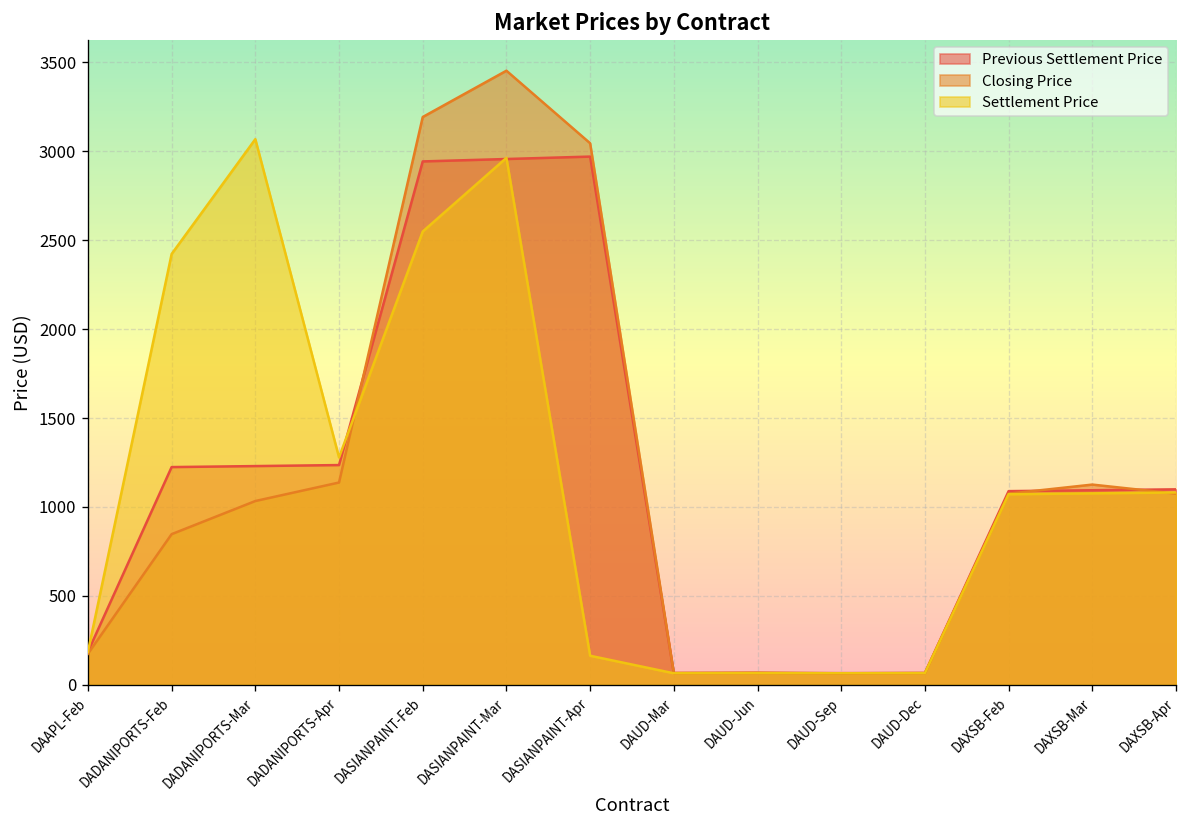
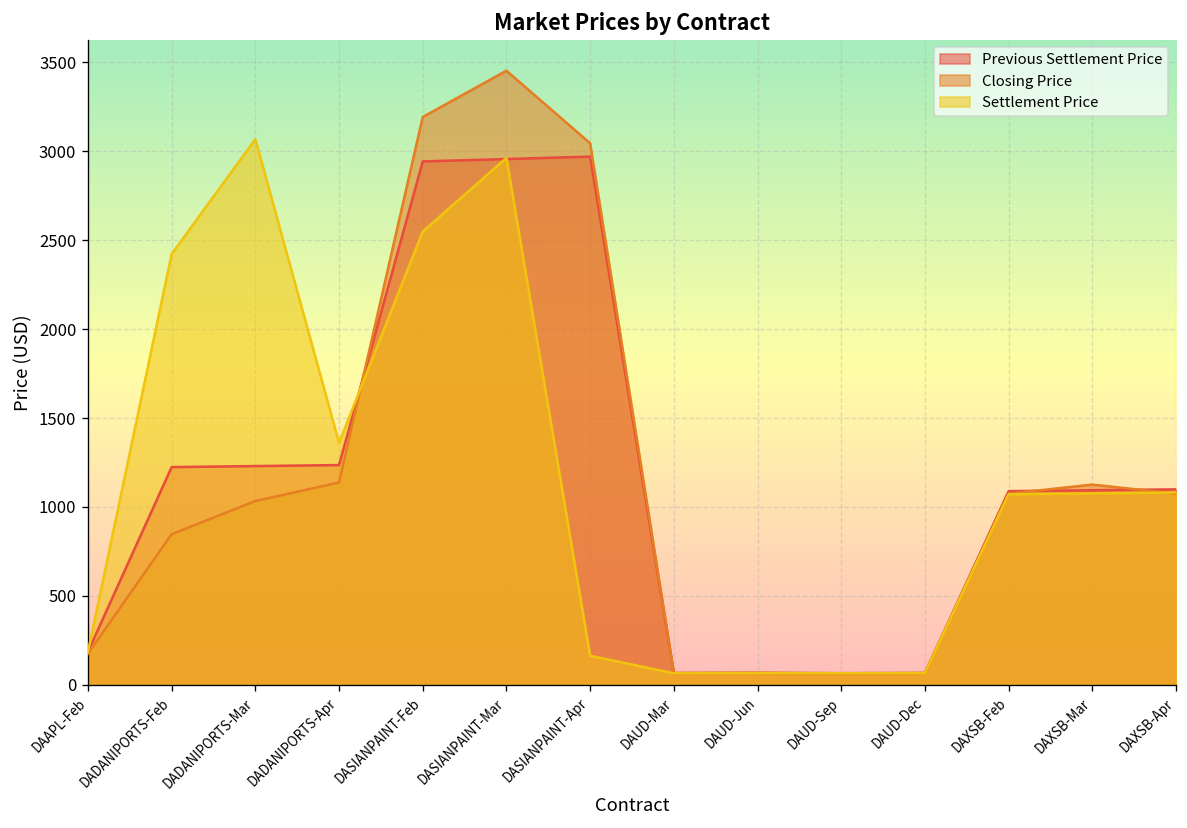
  {
    "Settlement Price": {
      "DADANIPORTS-Feb": 2420,
      "DADANIPORTS-Mar": 3070,
-     "DADANIPORTS-Apr": 1280,
+     "DADANIPORTS-Apr": 1360,
      "DASIANPAINT-Feb": 2550,
      "DASIANPAINT-Apr": 160,
      "DAXSB-Mar": 1080
    }
  }
